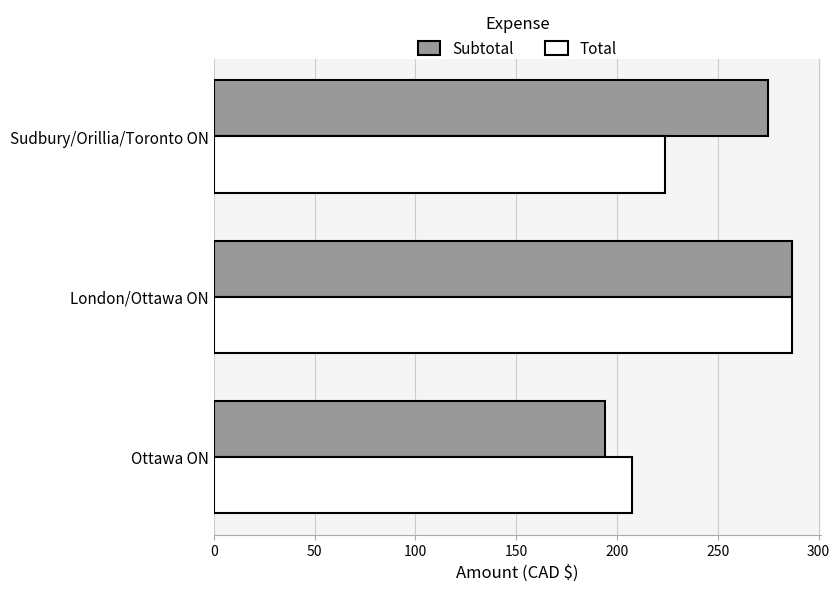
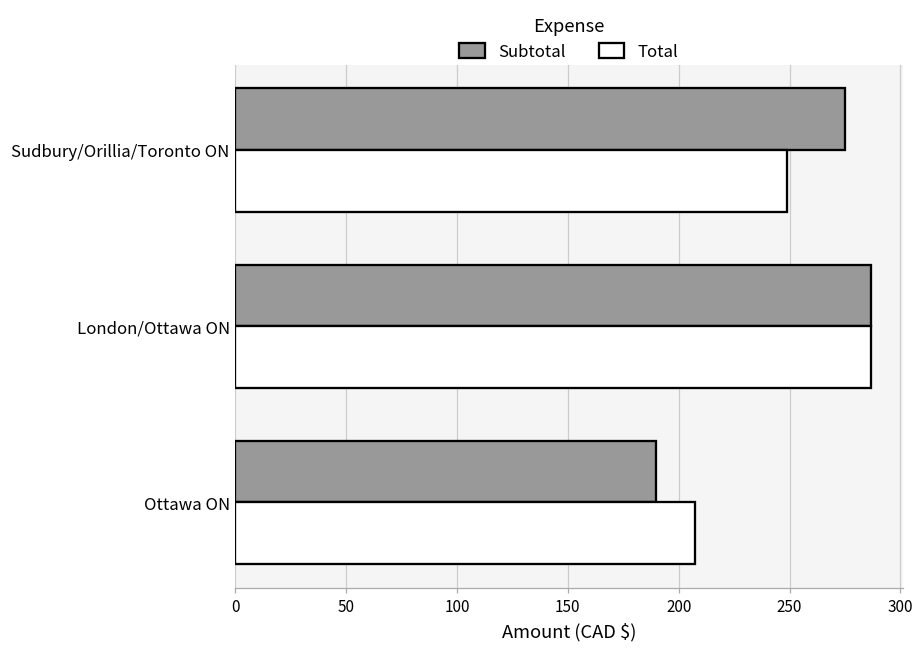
  {
    "Subtotal": {
      "Sudbury/Orillia/Toronto ON": 275,
      "London/Ottawa ON": 287,
-     "Ottawa ON": 194
+     "Ottawa ON": 190
    },
    "Total": {
-     "Sudbury/Orillia/Toronto ON": 224,
+     "Sudbury/Orillia/Toronto ON": 249,
      "London/Ottawa ON": 287,
      "Ottawa ON": 208
    }
  }
